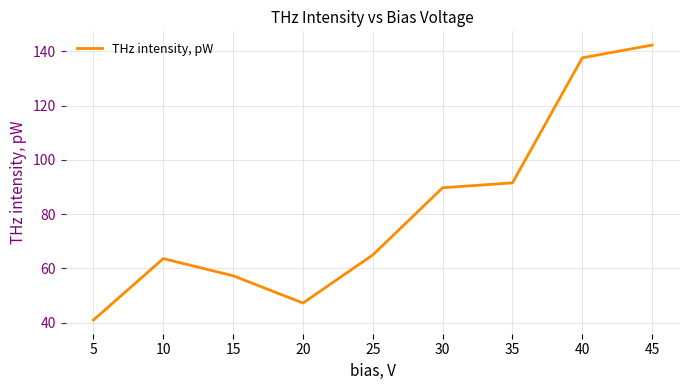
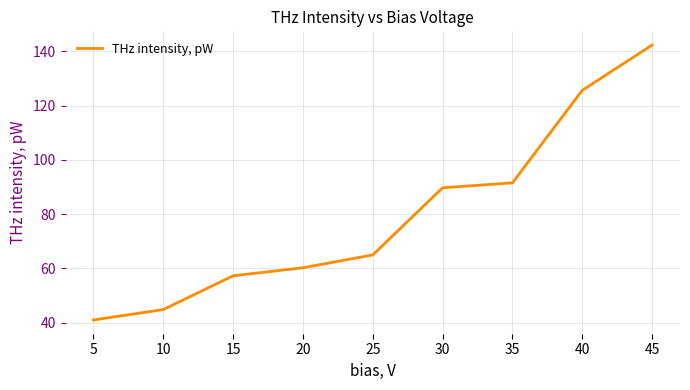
  {
    "5": 41,
-   "10": 64,
+   "10": 45,
    "15": 57,
-   "20": 47,
+   "20": 60,
    "25": 65,
    "30": 90,
    "35": 92,
-   "40": 138,
+   "40": 126,
    "45": 142
  }
